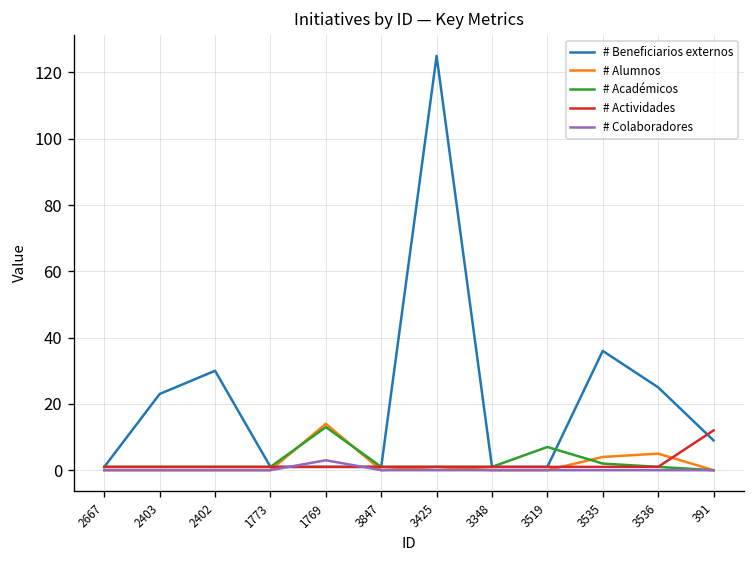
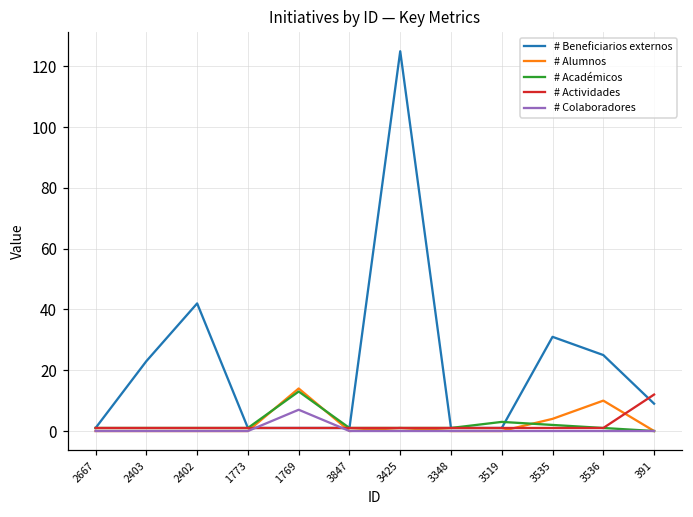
  {
    "# Beneficiarios externos": {
      "2403": 23,
-     "2402": 30,
+     "2402": 42,
      "3425": 125,
-     "3535": 36,
+     "3535": 31,
      "3536": 25,
      "391": 9
    },
    "# Alumnos": {
      "1769": 14,
      "3535": 4,
-     "3536": 5
+     "3536": 10
    },
    "# Académicos": {
      "1769": 13,
-     "3519": 7,
+     "3519": 3,
      "3535": 2
    },
    "# Actividades": {
      "3535": 1,
      "391": 12
    },
    "# Colaboradores": {
-     "1769": 3,
+     "1769": 7,
      "3425": 0,
      "3535": 0,
      "3536": 0
    }
  }
